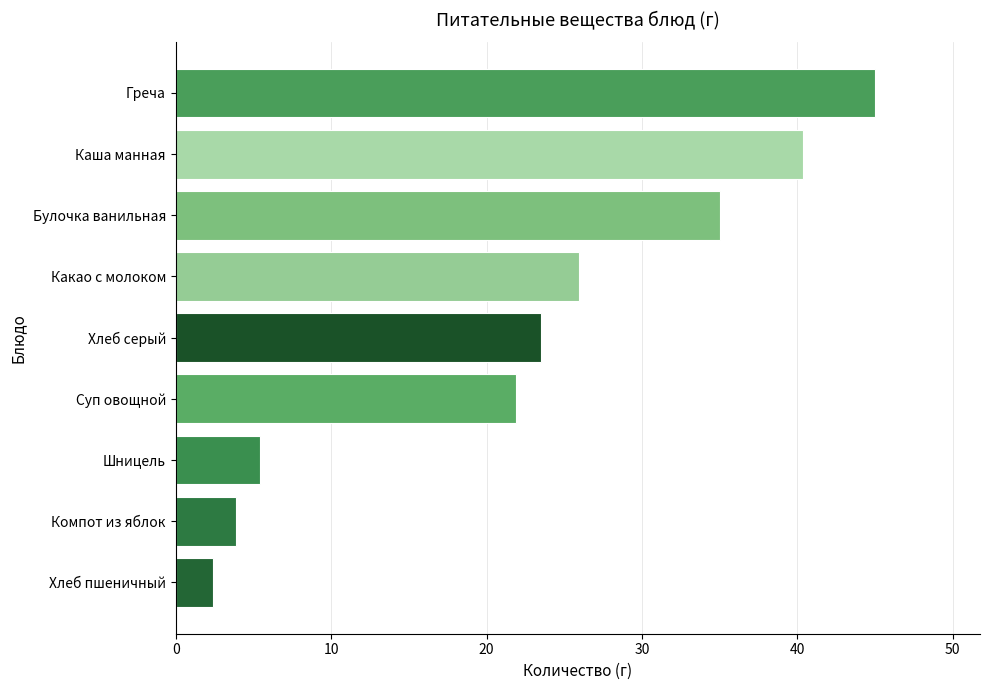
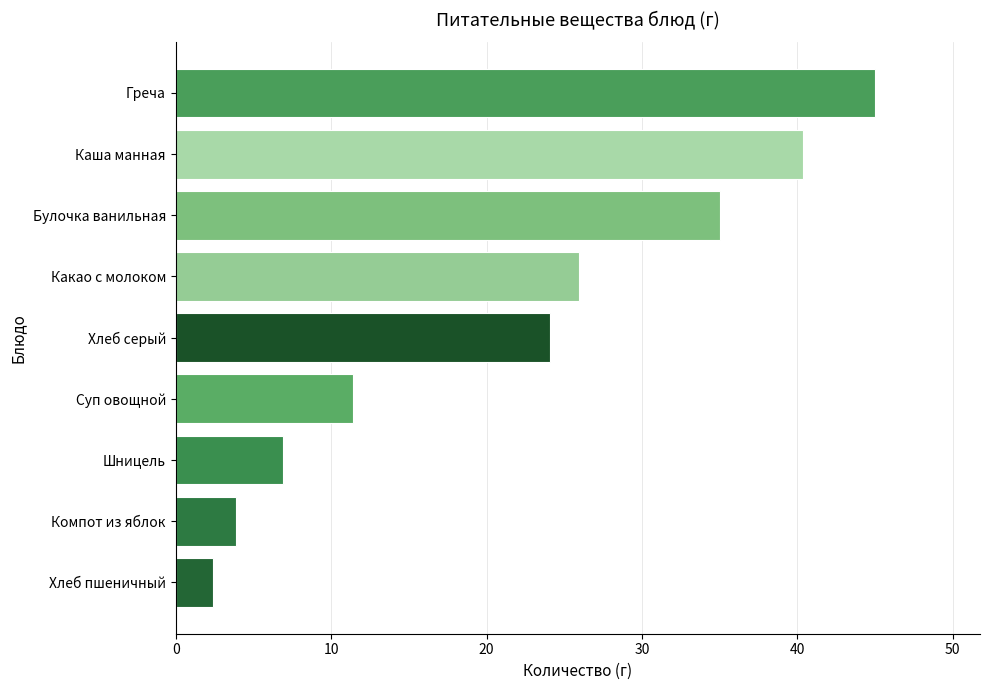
  {
    "Греча": 45.0,
    "Каша манная": 40.3,
    "Булочка ванильная": 35.0,
    "Какао с молоком": 26.0,
-   "Хлеб серый": 23.5,
-   "Суп овощной": 21.9,
-   "Шницель": 5.4,
+   "Хлеб серый": 24.1,
+   "Суп овощной": 11.4,
+   "Шницель": 6.9,
    "Компот из яблок": 3.9,
    "Хлеб пшеничный": 2.4
  }
